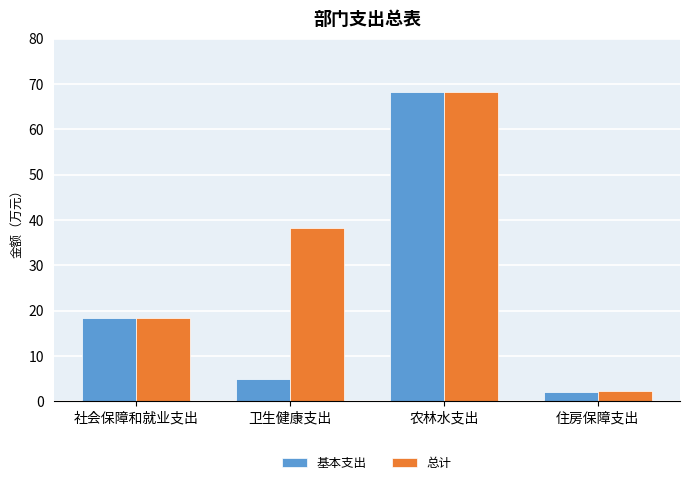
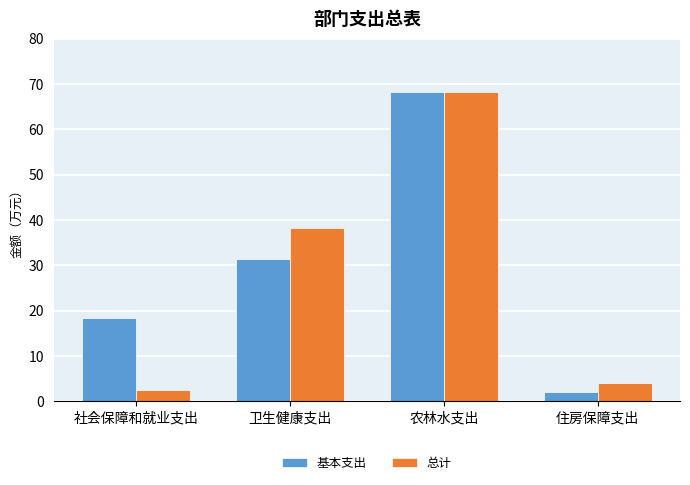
  {
    "基本支出": {
      "社会保障和就业支出": 18,
-     "卫生健康支出": 5,
+     "卫生健康支出": 31,
      "农林水支出": 68,
      "住房保障支出": 2
    },
    "总计": {
-     "社会保障和就业支出": 18,
+     "社会保障和就业支出": 2,
      "卫生健康支出": 38,
      "农林水支出": 68,
-     "住房保障支出": 2
+     "住房保障支出": 4
    }
  }
